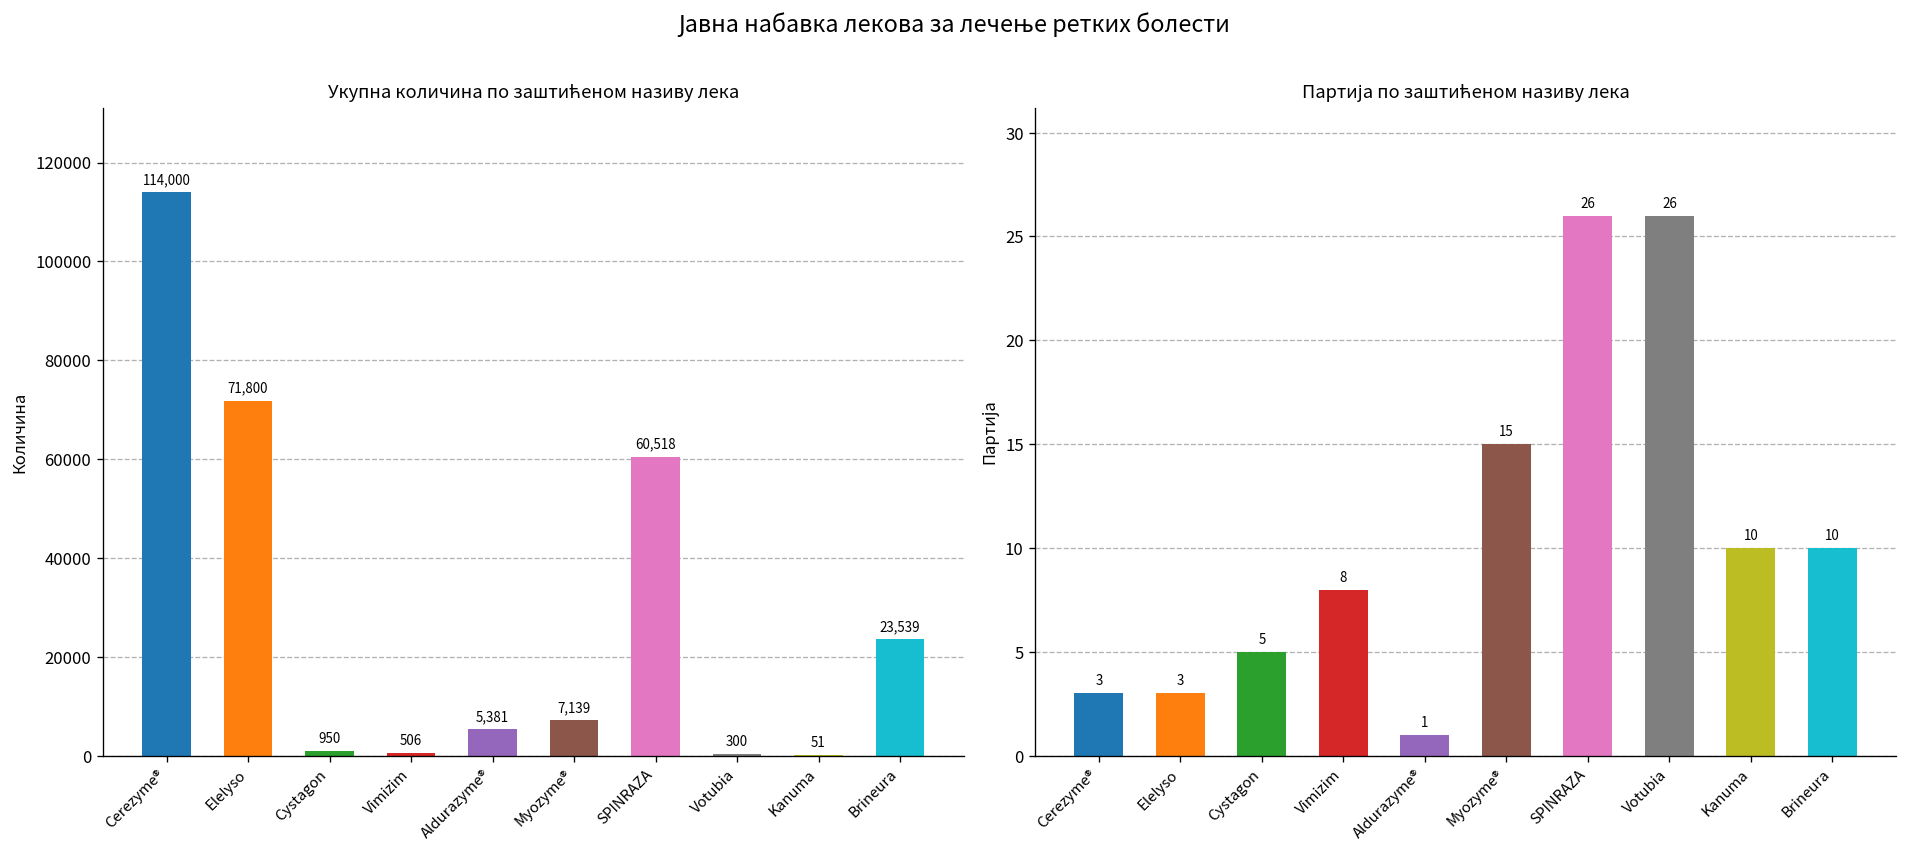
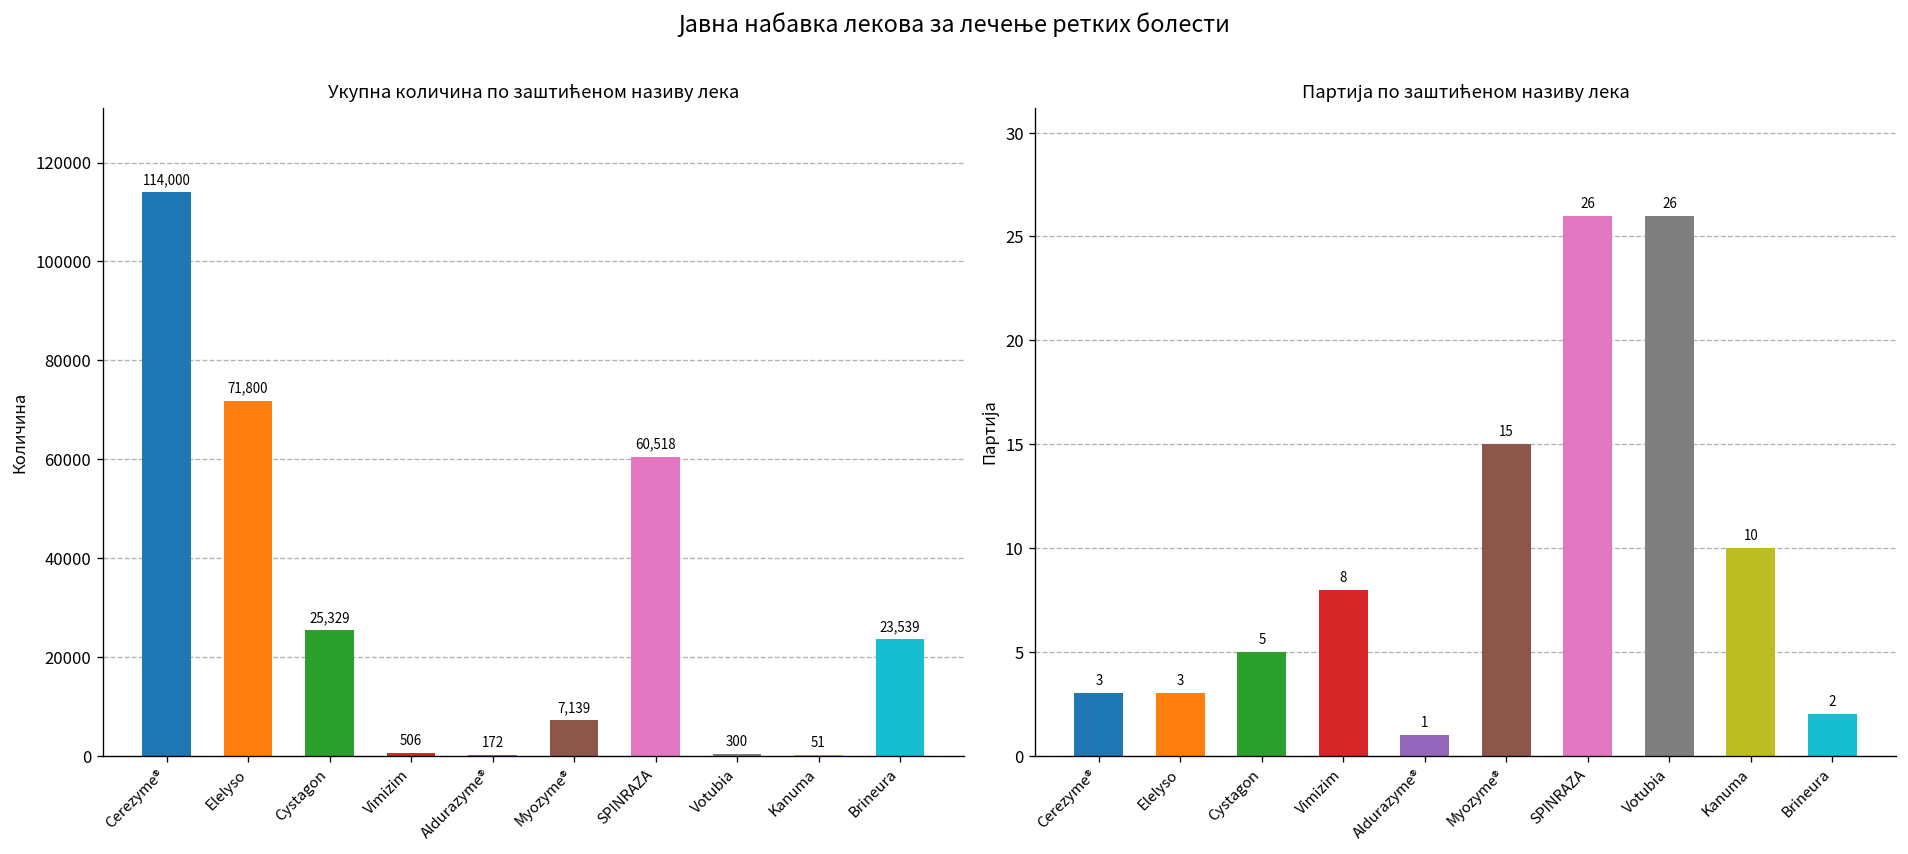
  {
    "Укупна количина по заштићеном називу лека": {
      "Cerezyme®": "114,000",
      "Elelyso": "71,800",
-     "Cystagon": "950",
+     "Cystagon": "25,329",
      "Vimizim": "506",
-     "Aldurazyme®": "5,381",
+     "Aldurazyme®": "172",
      "Myozyme®": "7,139",
      "SPINRAZA": "60,518",
      "Votubia": "300",
      "Kanuma": "51",
      "Brineura": "23,539"
    },
    "Партија по заштићеном називу лека": {
      "Cerezyme®": "3",
      "Elelyso": "3",
      "Cystagon": "5",
      "Vimizim": "8",
      "Aldurazyme®": "1",
      "Myozyme®": "15",
      "SPINRAZA": "26",
      "Votubia": "26",
      "Kanuma": "10",
-     "Brineura": "10"
+     "Brineura": "2"
    }
  }
